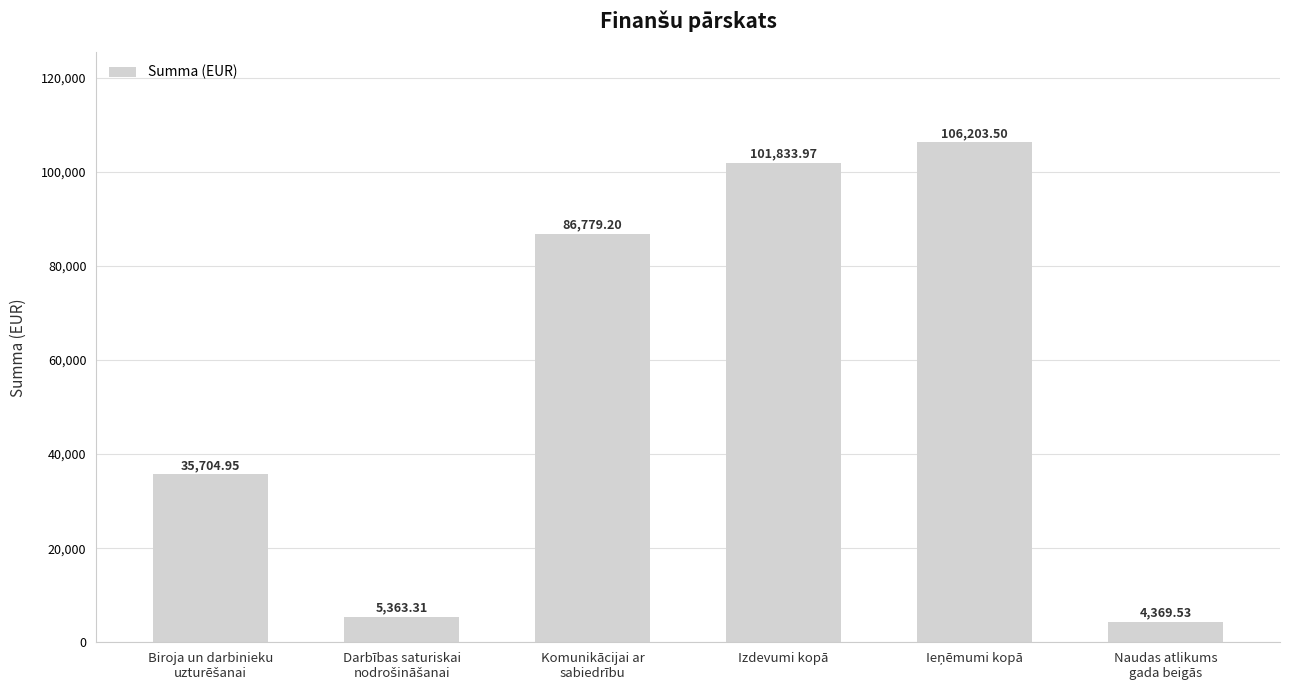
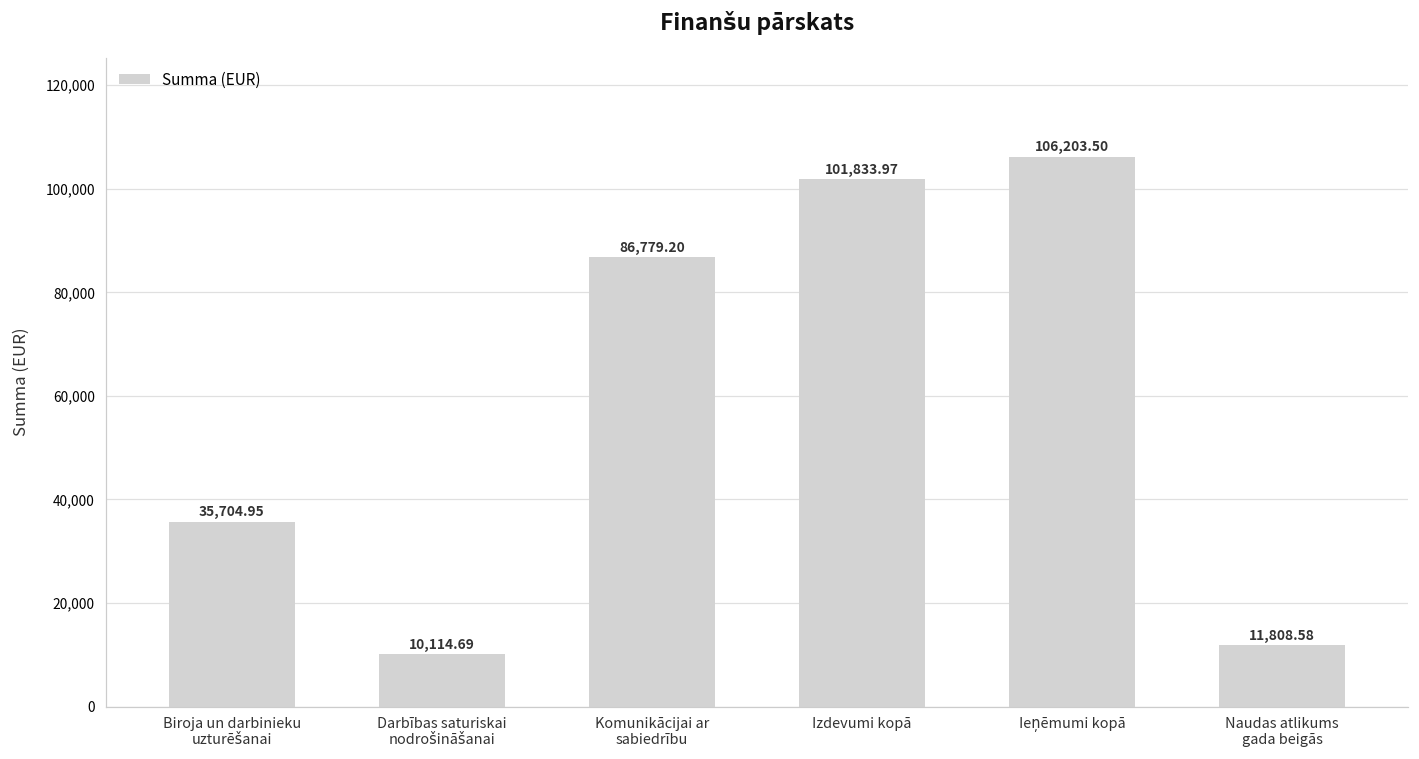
  {
    "Biroja un darbinieku uzturēšanai": "35,704.95",
-   "Darbības saturiskai nodrošināšanai": "5,363.31",
+   "Darbības saturiskai nodrošināšanai": "10,114.69",
    "Komunikācijai ar sabiedrību": "86,779.20",
    "Izdevumi kopā": "101,833.97",
    "Ieņēmumi kopā": "106,203.50",
-   "Naudas atlikums gada beigās": "4,369.53"
+   "Naudas atlikums gada beigās": "11,808.58"
  }
